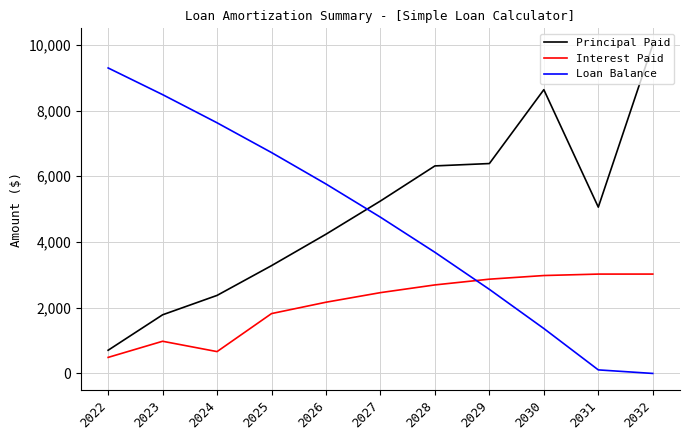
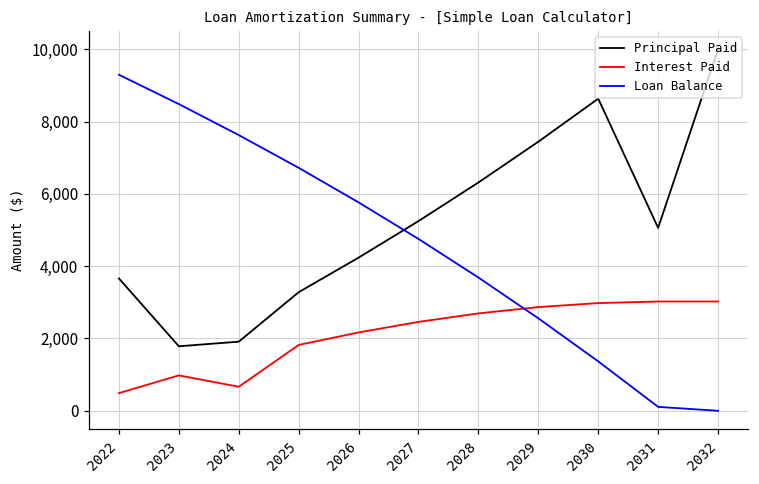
  {
    "Principal Paid": {
-     "2022": "700",
+     "2022": "3,700",
      "2023": "1,800",
-     "2024": "2,400",
+     "2024": "1,900",
      "2025": "3,300",
      "2026": "4,200",
      "2027": "5,200",
      "2028": "6,300",
-     "2029": "6,400",
+     "2029": "7,400",
      "2030": "8,600",
      "2031": "5,100"
    },
    "Interest Paid": {
      "2022": "500",
      "2023": "1,000",
      "2024": "700",
      "2025": "1,800",
      "2026": "2,200",
      "2027": "2,500",
      "2028": "2,700",
      "2029": "2,900",
      "2030": "3,000",
      "2031": "3,000",
      "2032": "3,000"
    },
    "Loan Balance": {
      "2022": "9,300",
      "2023": "8,500",
      "2024": "7,600",
      "2025": "6,700",
      "2026": "5,800",
      "2027": "4,800",
      "2028": "3,700",
      "2029": "2,600",
      "2030": "1,400",
      "2031": "100",
      "2032": "0"
    }
  }
